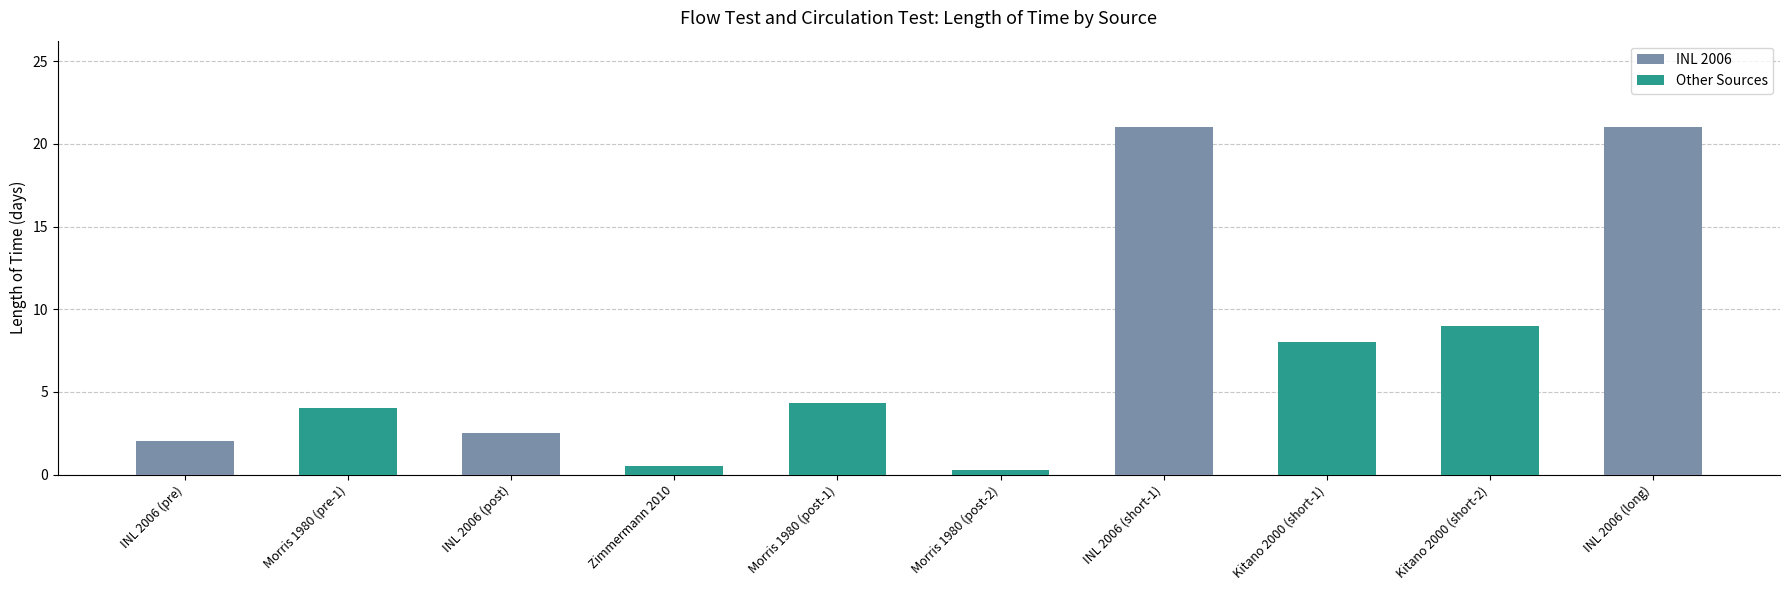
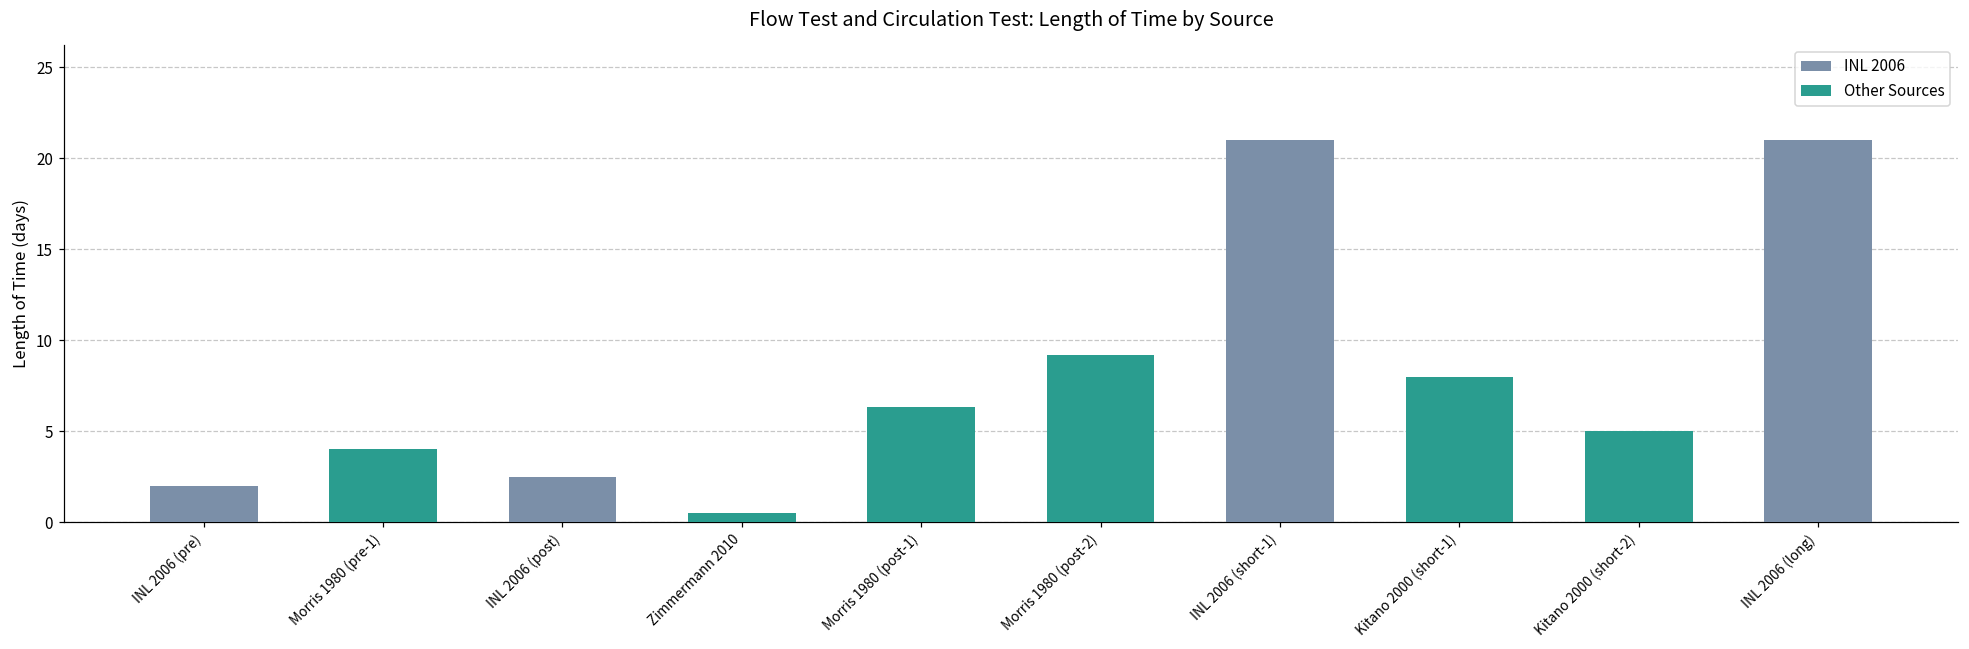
  {
    "INL 2006 (pre)": 2.0,
    "Morris 1980 (pre-1)": 4.0,
    "INL 2006 (post)": 2.5,
    "Zimmermann 2010": 0.5,
-   "Morris 1980 (post-1)": 4.3,
-   "Morris 1980 (post-2)": 0.3,
+   "Morris 1980 (post-1)": 6.3,
+   "Morris 1980 (post-2)": 9.2,
    "INL 2006 (short-1)": 21.0,
    "Kitano 2000 (short-1)": 8.0,
-   "Kitano 2000 (short-2)": 9,
+   "Kitano 2000 (short-2)": 5,
    "INL 2006 (long)": 21.0
  }
